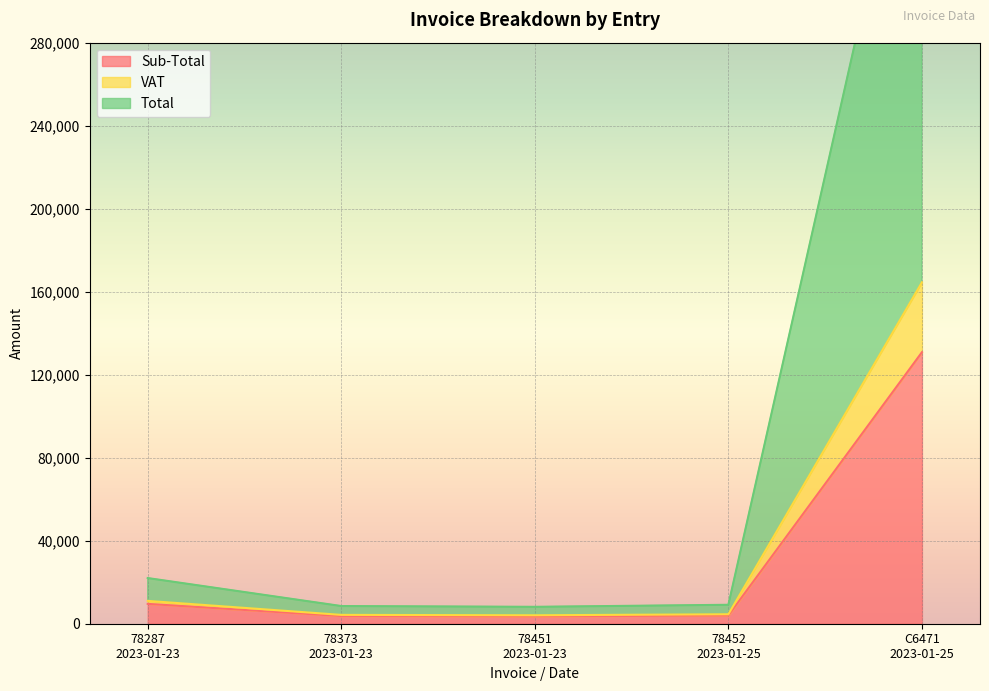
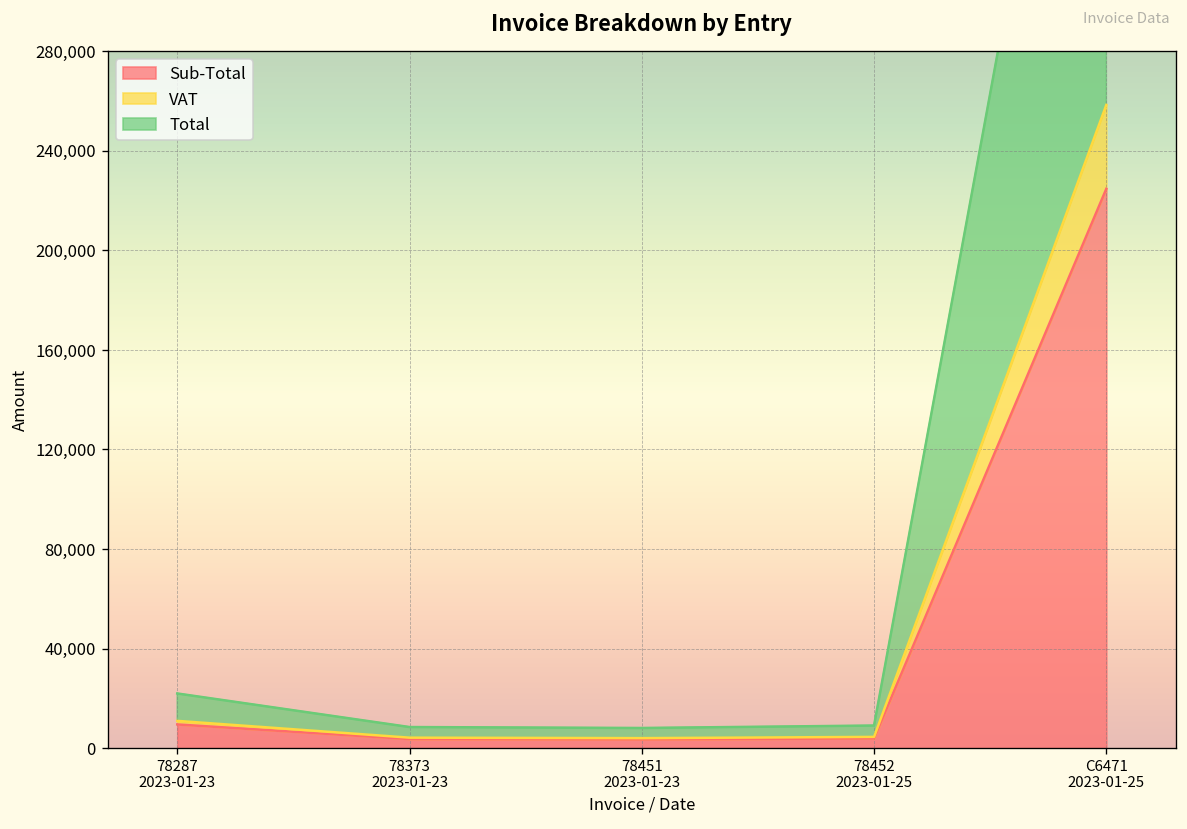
  {
    "Sub-Total": {
      "78287 2023-01-23": "10,000",
-     "C6471 2023-01-25": "131,000"
+     "C6471 2023-01-25": "225,000"
    },
    "VAT": {
      "78287 2023-01-23": "11,000"
    },
    "Total": {
      "78287 2023-01-23": "11,000",
      "78373 2023-01-23": "4,000",
      "78451 2023-01-23": "4,000",
      "78452 2023-01-25": "5,000"
    }
  }
